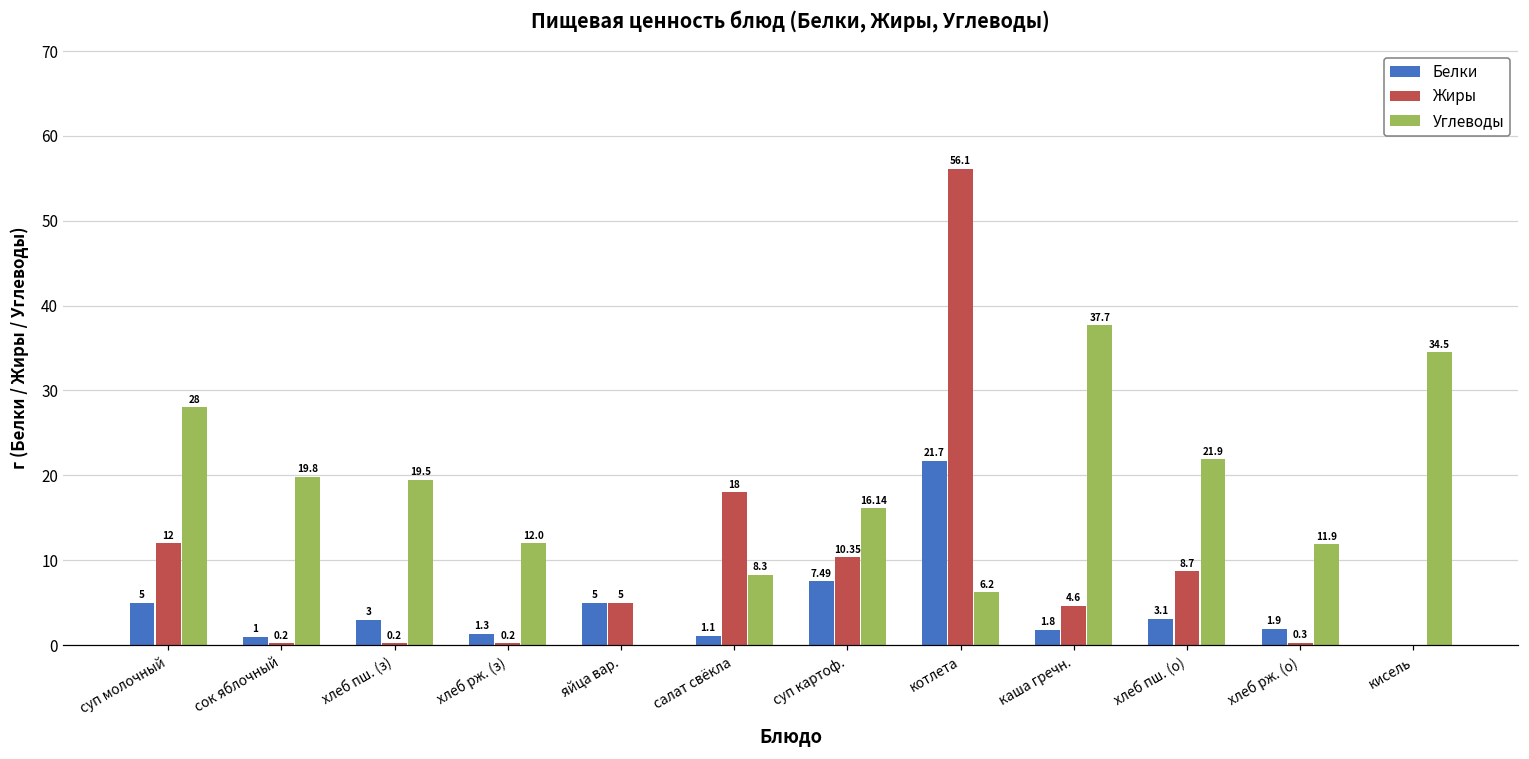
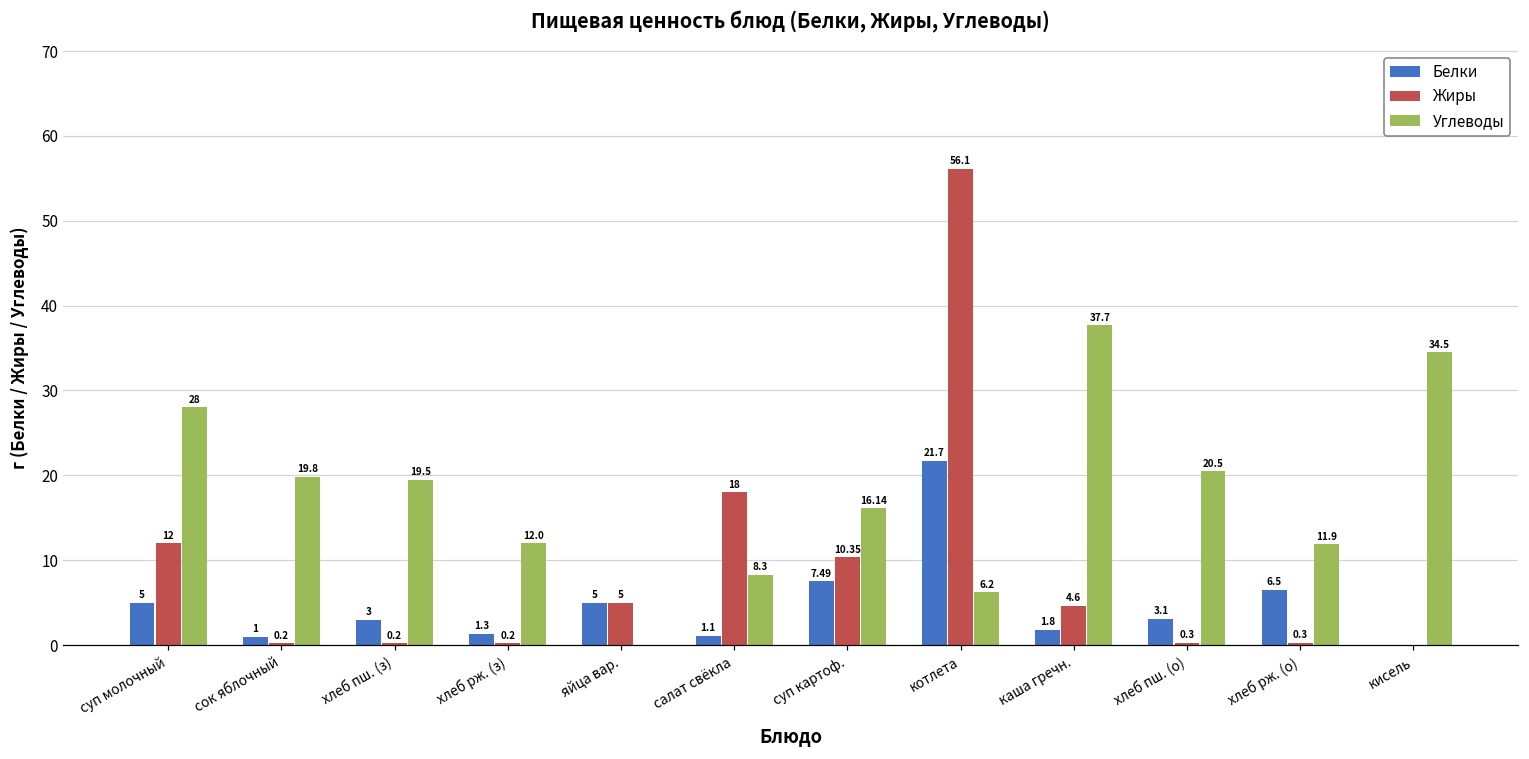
  {
    "Белки": {
      "суп молочный": 5,
      "сок яблочный": 1,
      "хлеб пш. (з)": 3,
      "хлеб рж. (з)": 1.3,
      "яйца вар.": 5,
      "салат свёкла": 1.1,
      "суп картоф.": 7.49,
      "котлета": 21.7,
      "каша гречн.": 1.8,
      "хлеб пш. (о)": 3.1,
-     "хлеб рж. (о)": 1.9
+     "хлеб рж. (о)": 6.5
    },
    "Жиры": {
      "суп молочный": 12,
      "сок яблочный": 0.2,
      "хлеб пш. (з)": 0.2,
      "хлеб рж. (з)": 0.2,
      "яйца вар.": 5,
      "салат свёкла": 18,
      "суп картоф.": 10.35,
      "котлета": 56.1,
      "каша гречн.": 4.6,
-     "хлеб пш. (о)": 8.7,
+     "хлеб пш. (о)": 0.3,
      "хлеб рж. (о)": 0.3
    },
    "Углеводы": {
      "суп молочный": 28,
      "сок яблочный": 19.8,
      "хлеб пш. (з)": 19.5,
      "хлеб рж. (з)": 12.0,
      "салат свёкла": 8.3,
      "суп картоф.": 16.14,
      "котлета": 6.2,
      "каша гречн.": 37.7,
-     "хлеб пш. (о)": 21.9,
+     "хлеб пш. (о)": 20.5,
      "хлеб рж. (о)": 11.9,
      "кисель": 34.5
    }
  }
